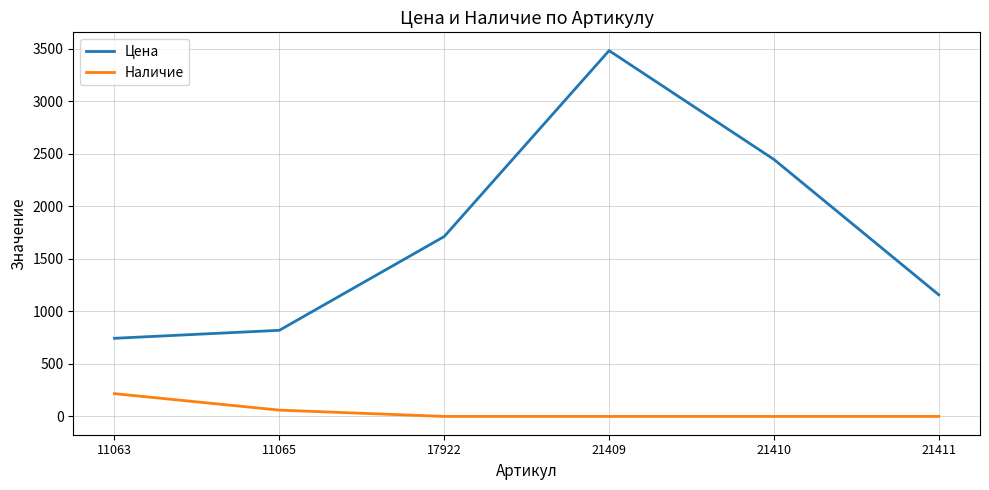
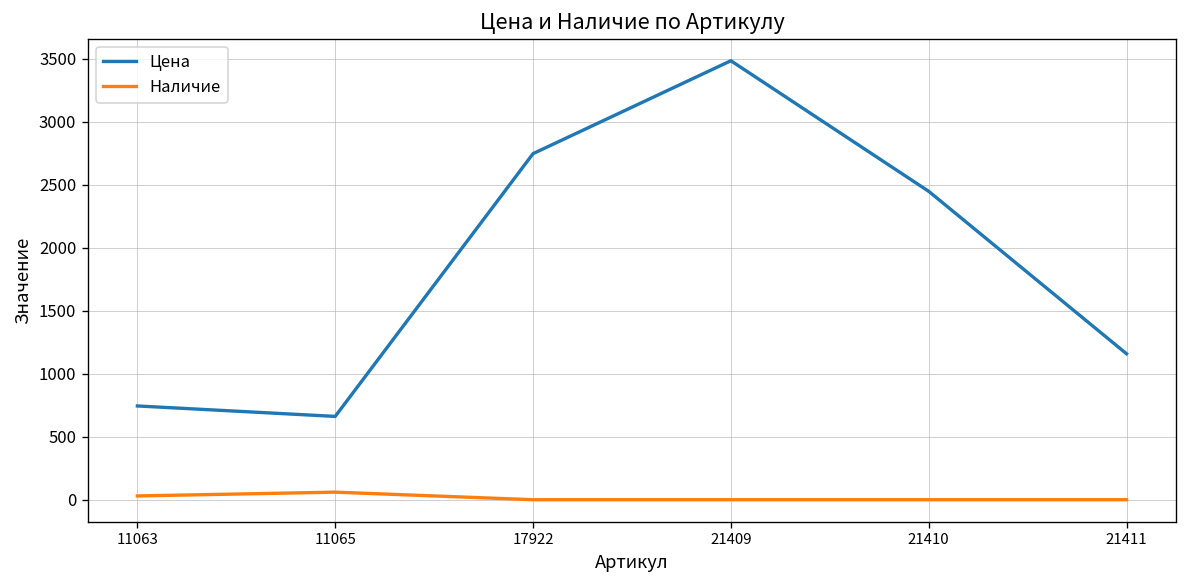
  {
    "Цена": {
      "11063": 740,
-     "11065": 820,
-     "17922": 1710,
+     "11065": 660,
+     "17922": 2750,
      "21409": 3480,
      "21410": 2450,
      "21411": 1160
    },
    "Наличие": {
-     "11063": 220,
+     "11063": 30,
      "11065": 60,
      "17922": 0,
      "21409": 0,
      "21410": 0,
      "21411": 0
    }
  }
